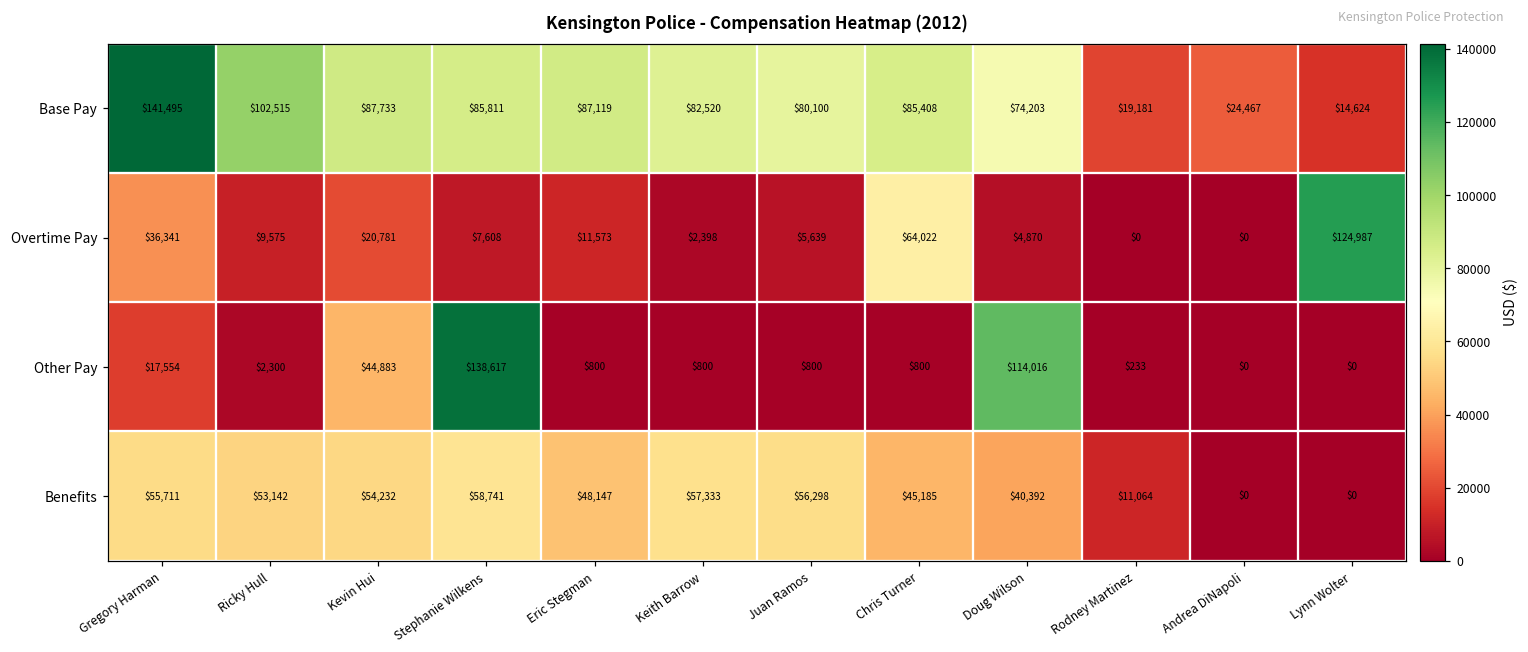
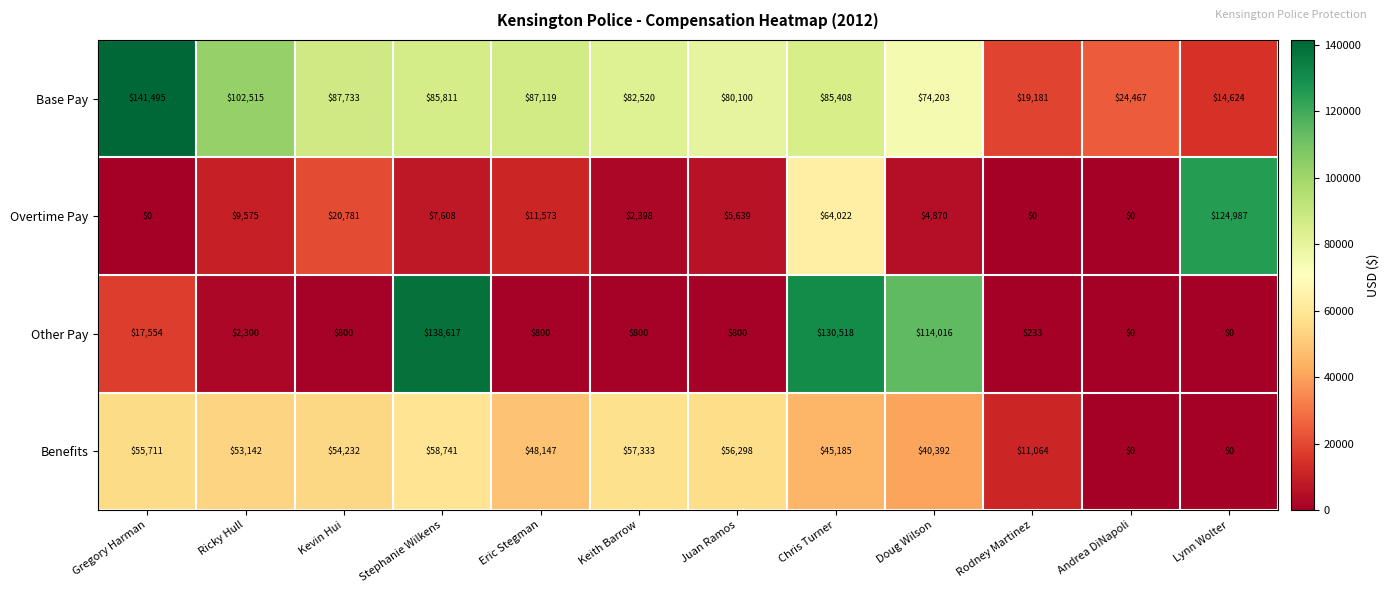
  {
    "Base Pay": {
      "Gregory Harman": "$141,495",
      "Ricky Hull": "$102,515",
      "Kevin Hui": "$87,733",
      "Stephanie Wilkens": "$85,811",
      "Eric Stegman": "$87,119",
      "Keith Barrow": "$82,520",
      "Juan Ramos": "$80,100",
      "Chris Turner": "$85,408",
      "Doug Wilson": "$74,203",
      "Rodney Martinez": "$19,181",
      "Andrea DiNapoli": "$24,467",
      "Lynn Wolter": "$14,624"
    },
    "Overtime Pay": {
-     "Gregory Harman": "$36,341",
+     "Gregory Harman": "$0",
      "Ricky Hull": "$9,575",
      "Kevin Hui": "$20,781",
      "Stephanie Wilkens": "$7,608",
      "Eric Stegman": "$11,573",
      "Keith Barrow": "$2,398",
      "Juan Ramos": "$5,639",
      "Chris Turner": "$64,022",
      "Doug Wilson": "$4,870",
      "Rodney Martinez": "$0",
      "Andrea DiNapoli": "$0",
      "Lynn Wolter": "$124,987"
    },
    "Other Pay": {
      "Gregory Harman": "$17,554",
      "Ricky Hull": "$2,300",
-     "Kevin Hui": "$44,883",
+     "Kevin Hui": "$800",
      "Stephanie Wilkens": "$138,617",
      "Eric Stegman": "$800",
      "Keith Barrow": "$800",
      "Juan Ramos": "$800",
-     "Chris Turner": "$800",
+     "Chris Turner": "$130,518",
      "Doug Wilson": "$114,016",
      "Rodney Martinez": "$233",
      "Andrea DiNapoli": "$0",
      "Lynn Wolter": "$0"
    },
    "Benefits": {
      "Gregory Harman": "$55,711",
      "Ricky Hull": "$53,142",
      "Kevin Hui": "$54,232",
      "Stephanie Wilkens": "$58,741",
      "Eric Stegman": "$48,147",
      "Keith Barrow": "$57,333",
      "Juan Ramos": "$56,298",
      "Chris Turner": "$45,185",
      "Doug Wilson": "$40,392",
      "Rodney Martinez": "$11,064",
      "Andrea DiNapoli": "$0",
      "Lynn Wolter": "$0"
    }
  }
